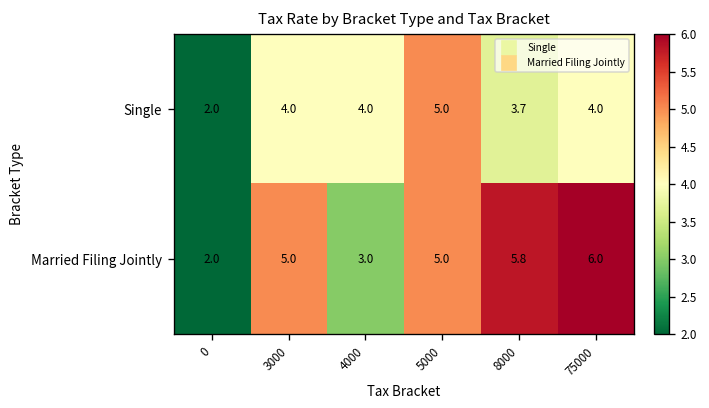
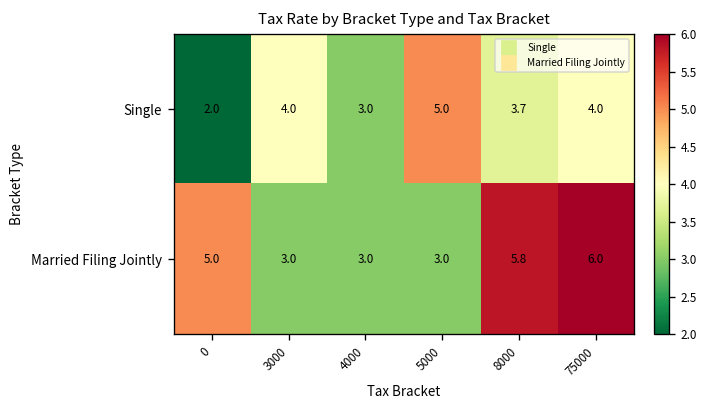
  {
    "Single": {
      "0": 2.0,
      "3000": 4.0,
-     "4000": 4.0,
+     "4000": 3.0,
      "5000": 5.0,
      "8000": 3.7,
      "75000": 4.0
    },
    "Married Filing Jointly": {
-     "0": 2.0,
-     "3000": 5.0,
+     "0": 5.0,
+     "3000": 3.0,
      "4000": 3.0,
-     "5000": 5.0,
+     "5000": 3.0,
      "8000": 5.8,
      "75000": 6.0
    }
  }
